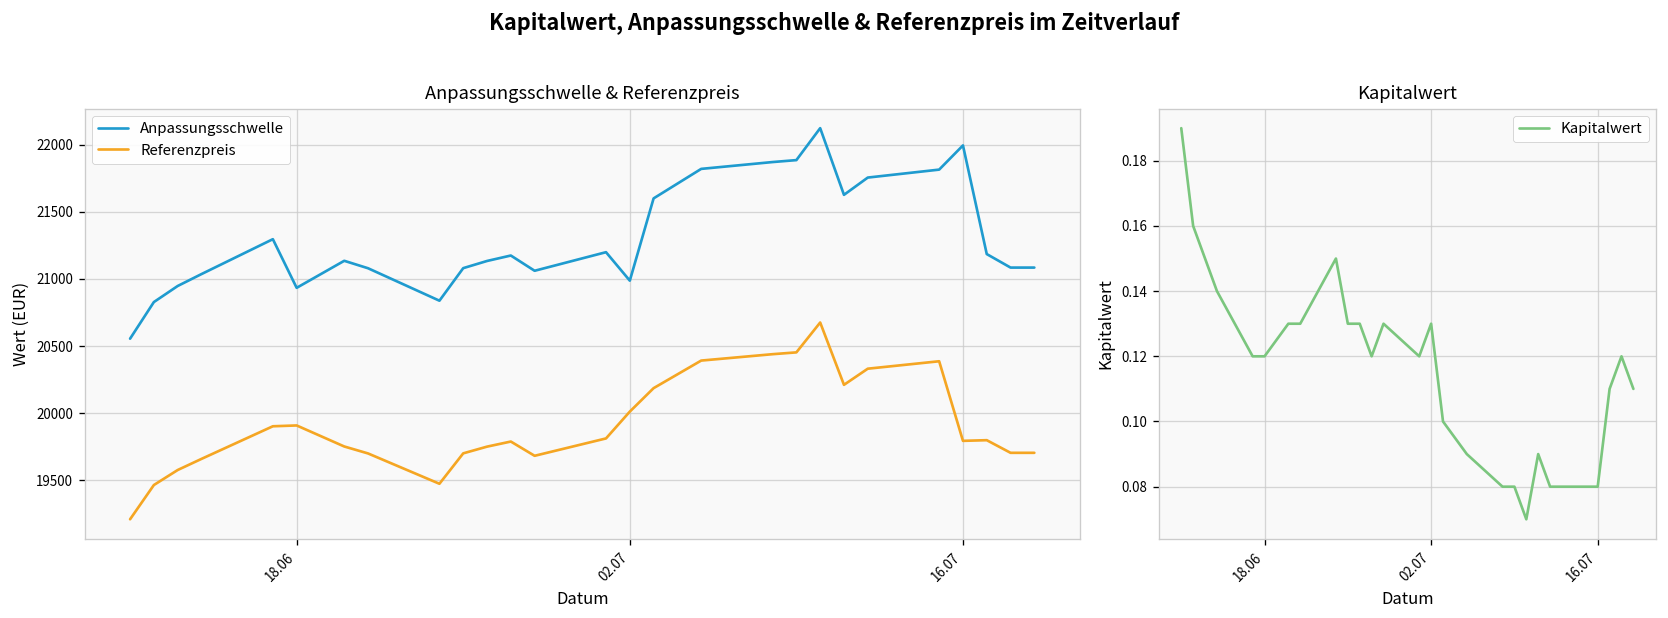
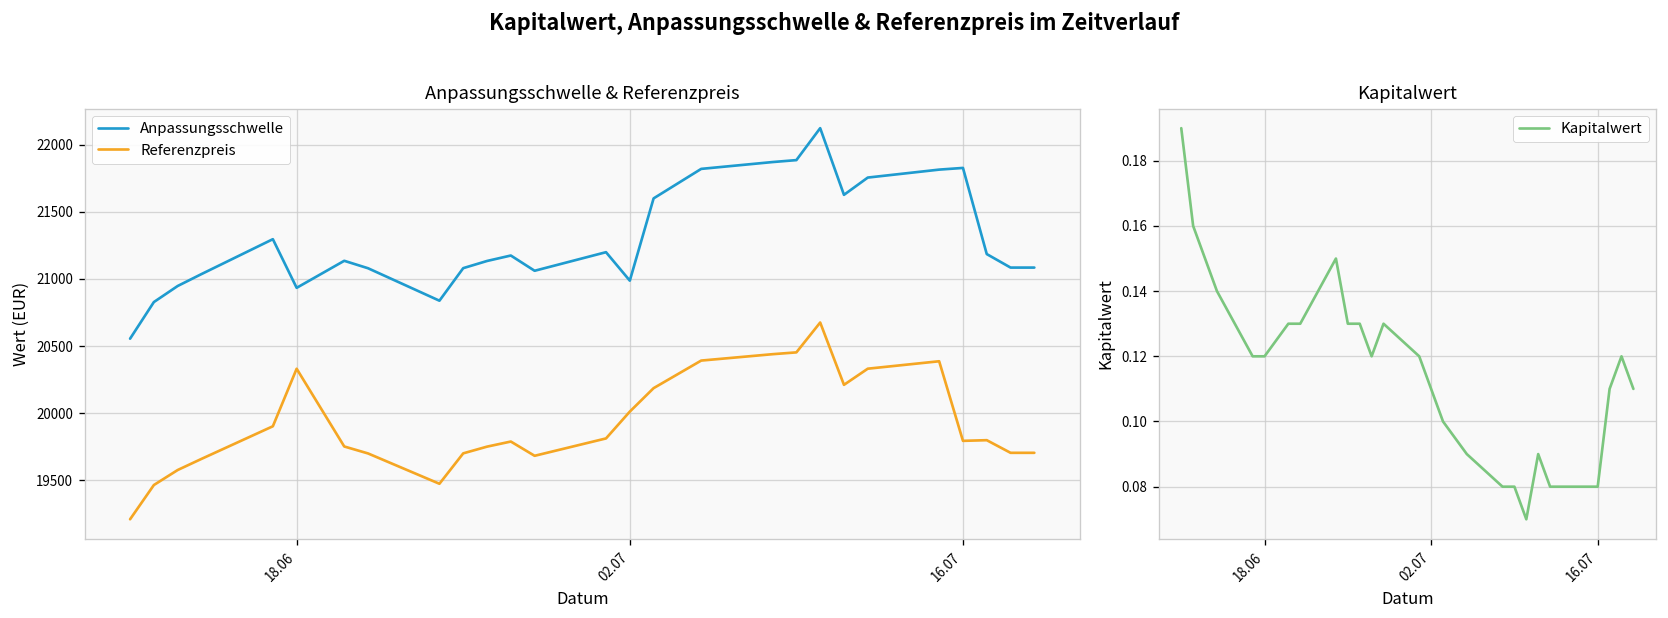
  {
    "Anpassungsschwelle & Referenzpreis": {
      "Anpassungsschwelle": {
        "18.06": 20930,
        "02.07": 20990,
-       "16.07": 21990
+       "16.07": 21830
      },
      "Referenzpreis": {
-       "18.06": 19910,
+       "18.06": 20330,
        "02.07": 20010,
        "16.07": 19790
      }
    },
    "Kapitalwert": {
      "18.06": 0.12,
-     "02.07": 0.13,
+     "02.07": 0.11,
      "16.07": 0.08
    }
  }
